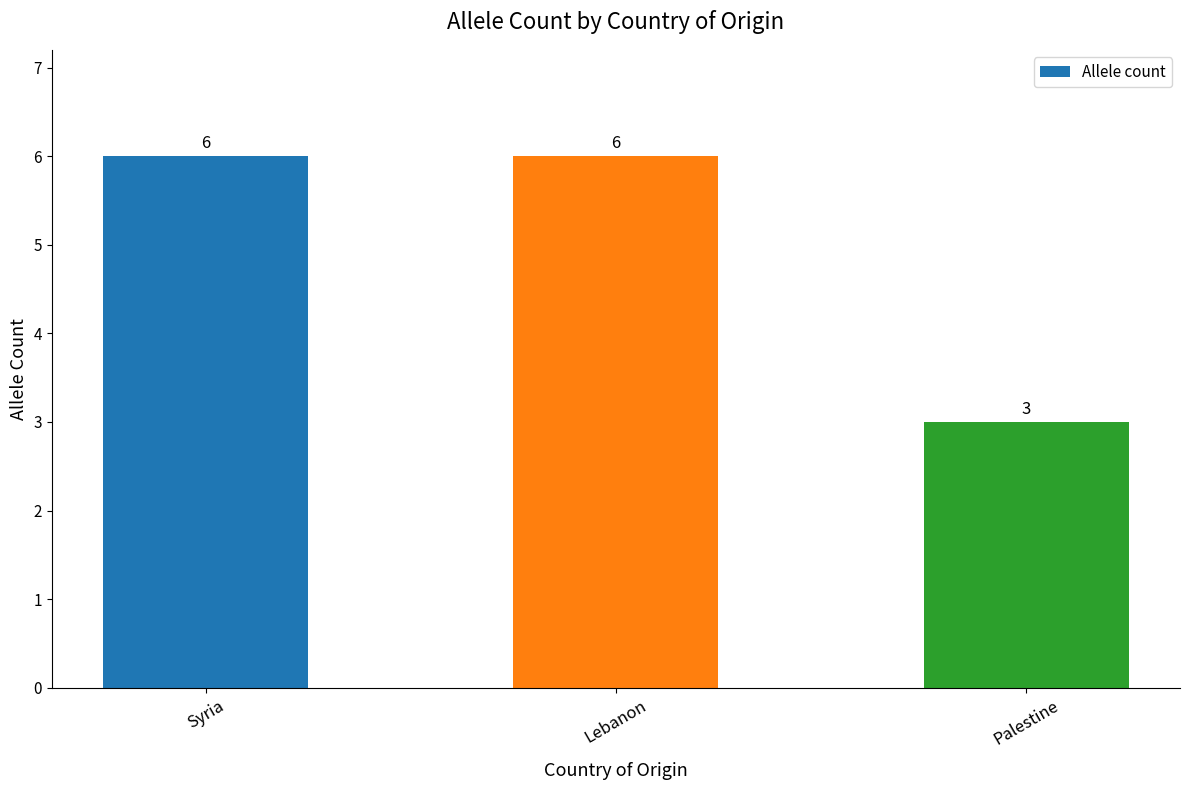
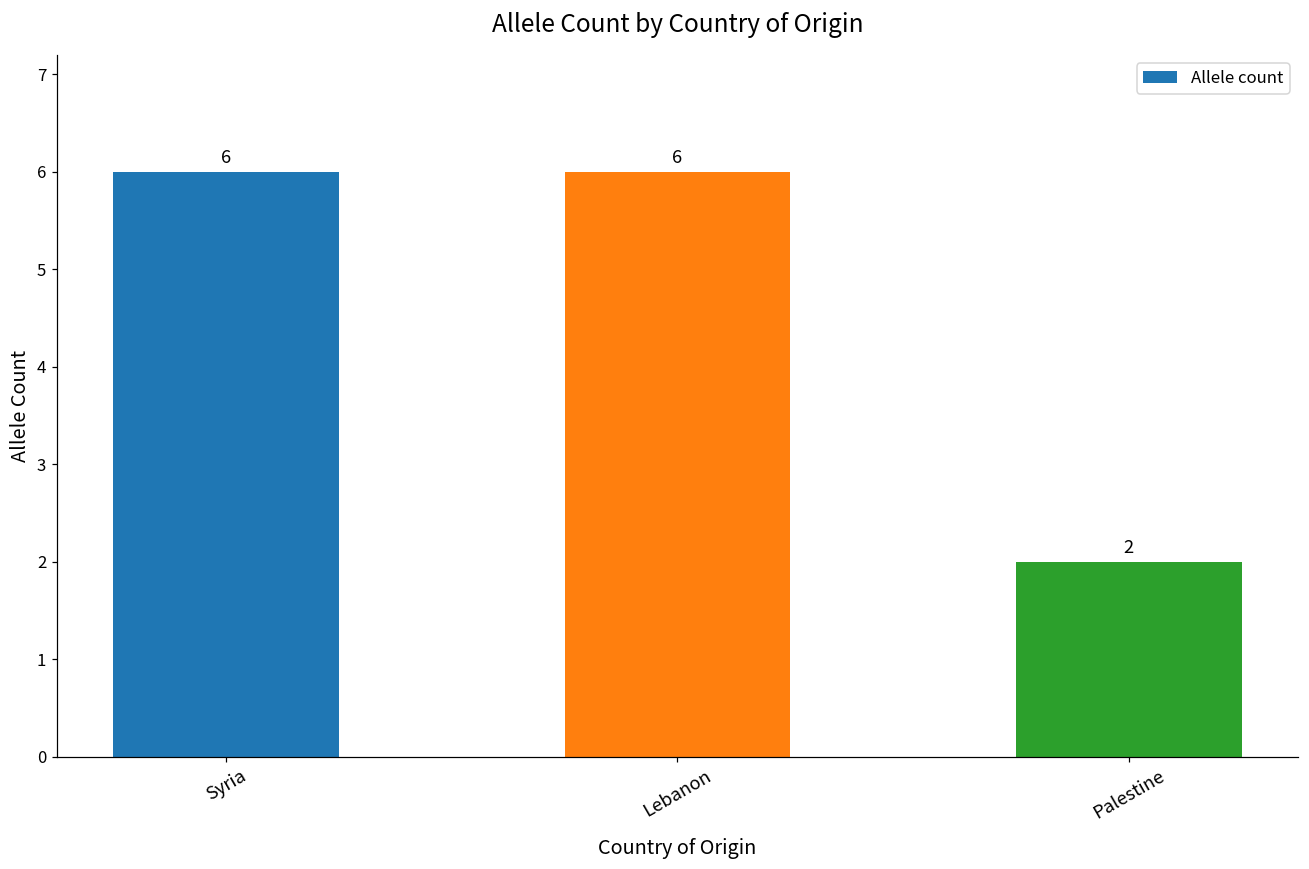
  {
    "Syria": 6,
    "Lebanon": 6,
-   "Palestine": 3
+   "Palestine": 2
  }
